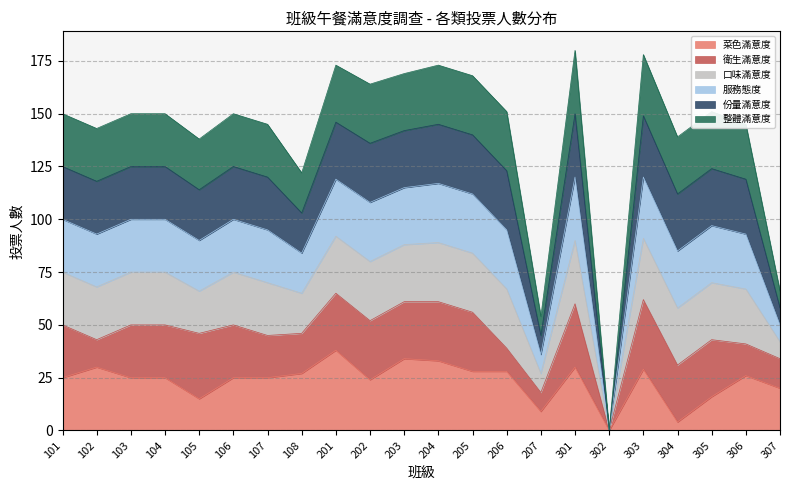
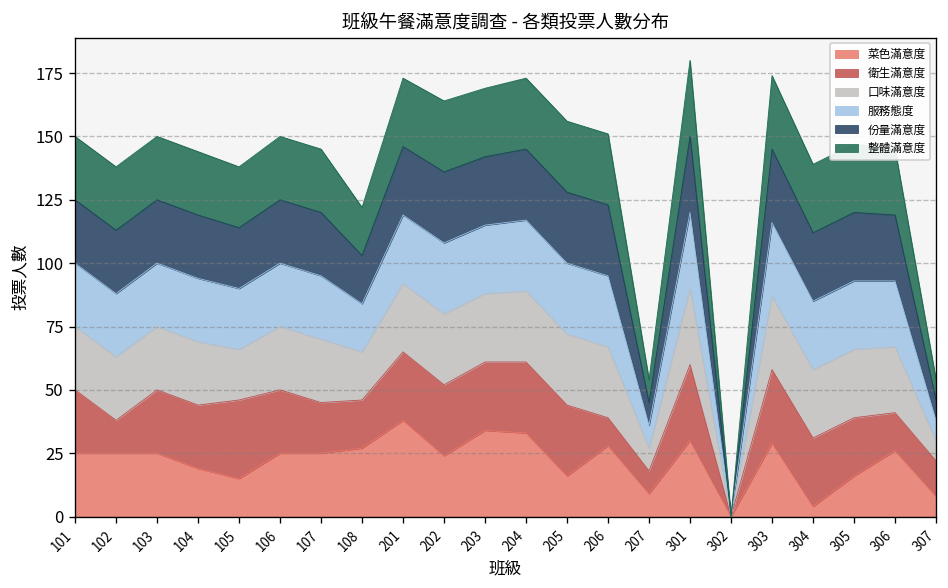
  {
    "菜色滿意度": {
      "101": 25,
-     "102": 30,
+     "102": 25,
      "103": 25,
-     "104": 25,
+     "104": 19,
      "105": 15,
      "106": 25,
      "107": 25,
      "108": 27,
      "201": 38,
      "202": 24,
      "203": 34,
      "204": 33,
-     "205": 28,
+     "205": 16,
      "206": 28,
      "207": 9,
      "301": 30,
      "303": 29,
      "304": 4,
      "305": 16,
      "306": 26,
-     "307": 20
+     "307": 8
    },
    "衛生滿意度": {
      "101": 25,
      "102": 13,
      "103": 25,
      "104": 25,
      "105": 31,
      "106": 25,
      "107": 20,
      "108": 19,
      "201": 27,
      "202": 28,
      "203": 27,
      "204": 28,
      "205": 28,
      "206": 11,
      "207": 9,
      "301": 30,
-     "303": 33,
+     "303": 29,
      "304": 27,
-     "305": 27,
+     "305": 23,
      "306": 15,
      "307": 14
    }
  }
